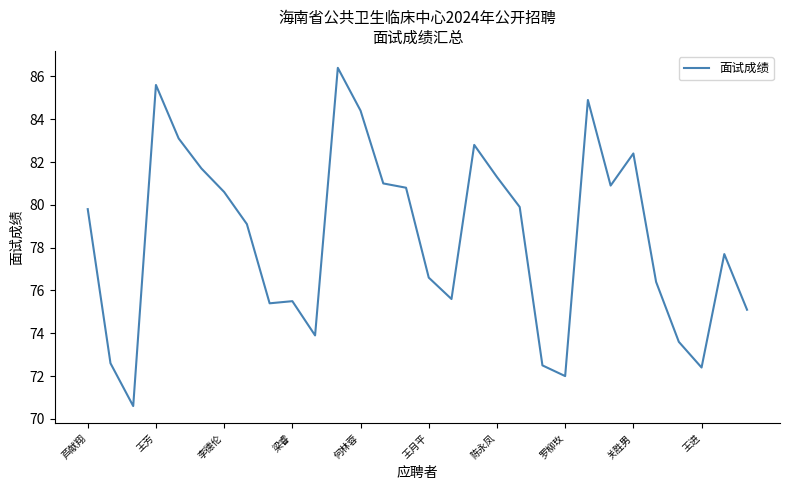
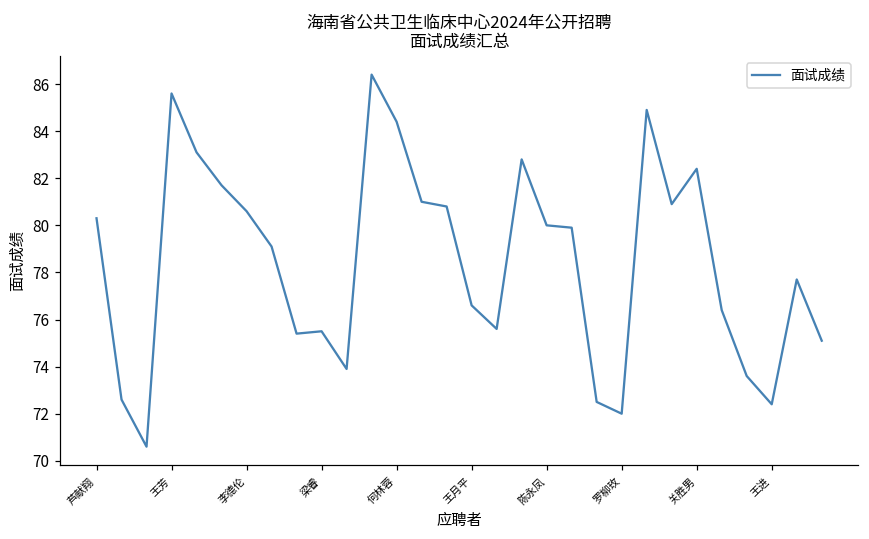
  {
-   "芦献翔": 79.8,
+   "芦献翔": 80.3,
    "王芳": 85.6,
    "李德伦": 80.6,
    "梁睿": 75.5,
    "何林蓉": 84.4,
    "王月平": 76.6,
-   "陈永凤": 81.3,
+   "陈永凤": 80.0,
    "罗柳玫": 72.0,
    "关胜男": 82.4,
    "王进": 72.4
  }
